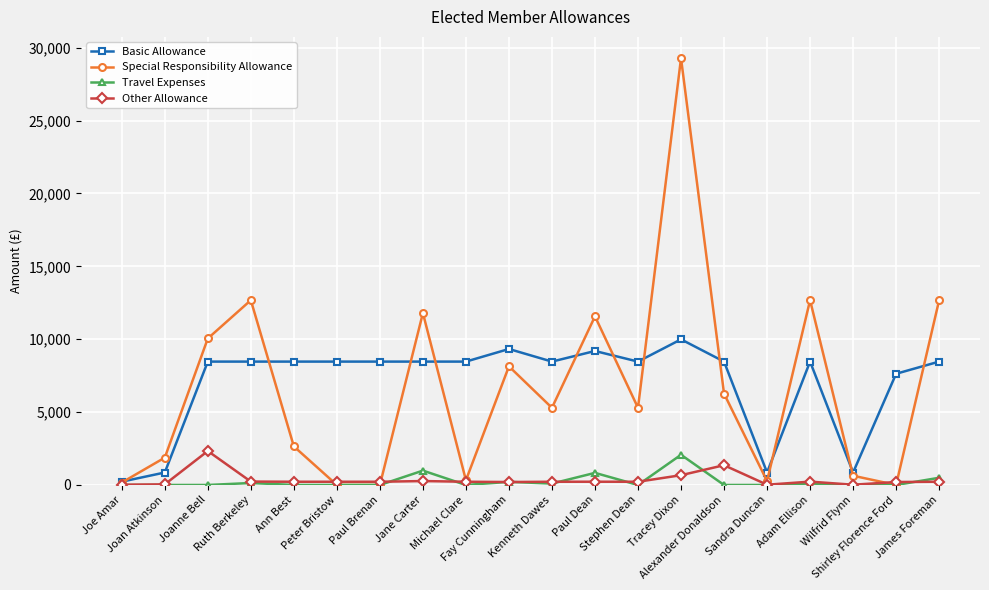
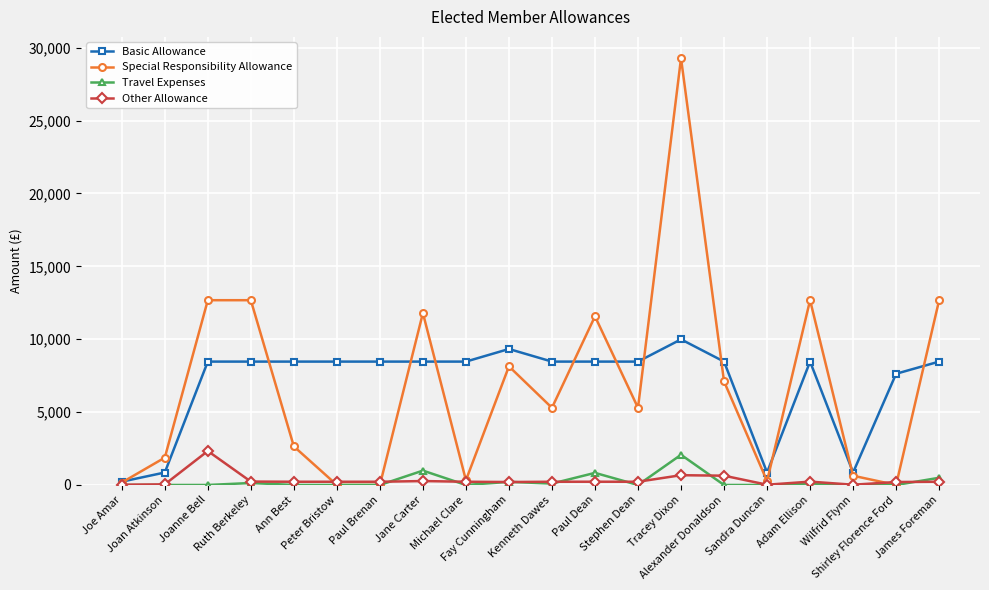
  {
    "Basic Allowance": {
      "Joan Atkinson": "900",
      "Joanne Bell": "8,500",
      "Ruth Berkeley": "8,500",
      "Ann Best": "8,500",
      "Peter Bristow": "8,500",
      "Paul Brenan": "8,500",
      "Jane Carter": "8,500",
      "Michael Clare": "8,500",
      "Fay Cunningham": "9,300",
      "Kenneth Dawes": "8,500",
-     "Paul Dean": "9,200",
+     "Paul Dean": "8,500",
      "Stephen Dean": "8,500",
      "Tracey Dixon": "10,000",
      "Alexander Donaldson": "8,500",
      "Sandra Duncan": "900",
      "Adam Ellison": "8,500",
      "Wilfrid Flynn": "900",
      "Shirley Florence Ford": "7,600",
      "James Foreman": "8,500"
    },
    "Special Responsibility Allowance": {
      "Joan Atkinson": "1,900",
-     "Joanne Bell": "10,000",
+     "Joanne Bell": "12,700",
      "Ruth Berkeley": "12,700",
      "Ann Best": "2,600",
      "Jane Carter": "11,800",
      "Fay Cunningham": "8,100",
      "Kenneth Dawes": "5,300",
      "Paul Dean": "11,600",
      "Stephen Dean": "5,300",
      "Tracey Dixon": "29,300",
-     "Alexander Donaldson": "6,300",
+     "Alexander Donaldson": "7,100",
      "Sandra Duncan": "300",
      "Adam Ellison": "12,700",
      "Wilfrid Flynn": "600",
      "James Foreman": "12,700"
    },
    "Travel Expenses": {
      "Joanne Bell": "0",
      "Ann Best": "0",
      "Jane Carter": "1,000",
      "Michael Clare": "0",
      "Paul Dean": "800",
      "Stephen Dean": "0",
      "Tracey Dixon": "2,100",
      "Alexander Donaldson": "0",
      "James Foreman": "500"
    },
    "Other Allowance": {
      "Joanne Bell": "2,300",
      "Ann Best": "200",
      "Peter Bristow": "200",
      "Paul Brenan": "200",
      "Jane Carter": "300",
      "Paul Dean": "200",
      "Stephen Dean": "200",
      "Tracey Dixon": "700",
-     "Alexander Donaldson": "1,400",
+     "Alexander Donaldson": "600",
      "Shirley Florence Ford": "200",
      "James Foreman": "200"
    }
  }
